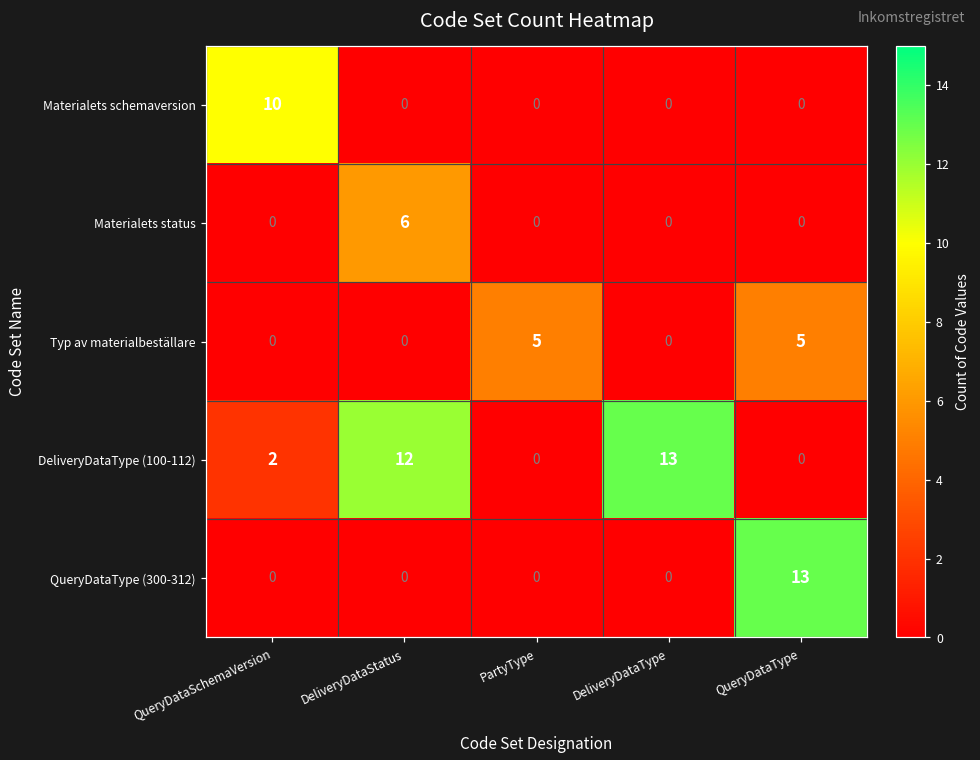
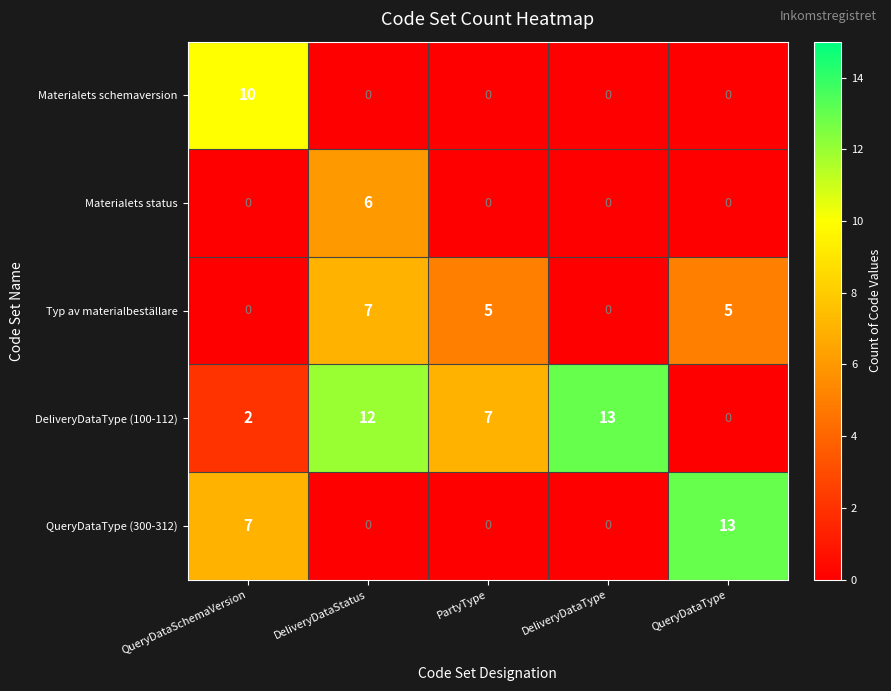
  {
    "Materialets schemaversion": {
      "QueryDataSchemaVersion": 10,
      "DeliveryDataStatus": 0,
      "PartyType": 0,
      "DeliveryDataType": 0,
      "QueryDataType": 0
    },
    "Materialets status": {
      "QueryDataSchemaVersion": 0,
      "DeliveryDataStatus": 6,
      "PartyType": 0,
      "DeliveryDataType": 0,
      "QueryDataType": 0
    },
    "Typ av materialbeställare": {
      "QueryDataSchemaVersion": 0,
-     "DeliveryDataStatus": 0,
+     "DeliveryDataStatus": 7,
      "PartyType": 5,
      "DeliveryDataType": 0,
      "QueryDataType": 5
    },
    "DeliveryDataType (100-112)": {
      "QueryDataSchemaVersion": 2,
      "DeliveryDataStatus": 12,
-     "PartyType": 0,
+     "PartyType": 7,
      "DeliveryDataType": 13,
      "QueryDataType": 0
    },
    "QueryDataType (300-312)": {
-     "QueryDataSchemaVersion": 0,
+     "QueryDataSchemaVersion": 7,
      "DeliveryDataStatus": 0,
      "PartyType": 0,
      "DeliveryDataType": 0,
      "QueryDataType": 13
    }
  }
